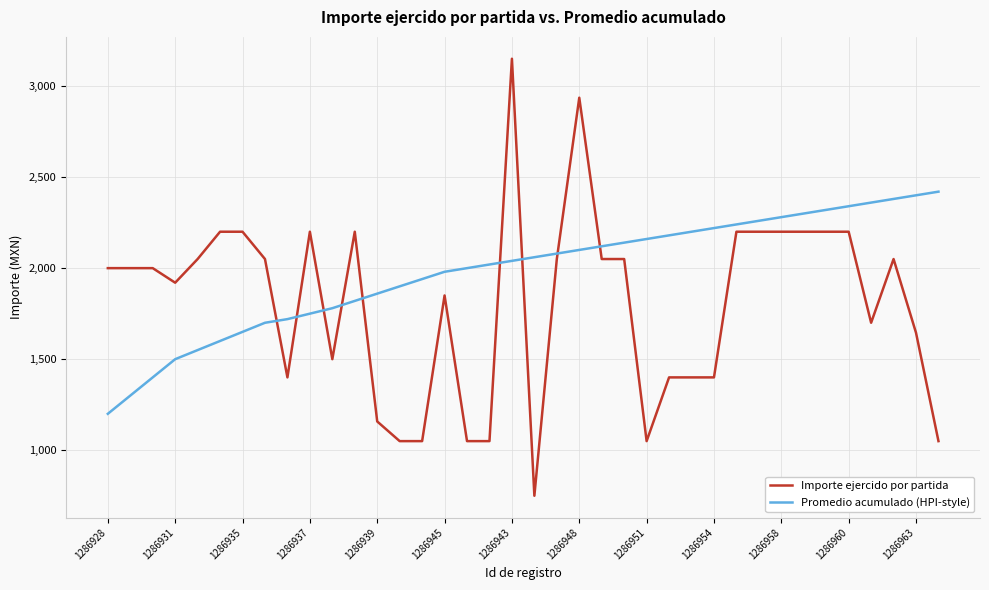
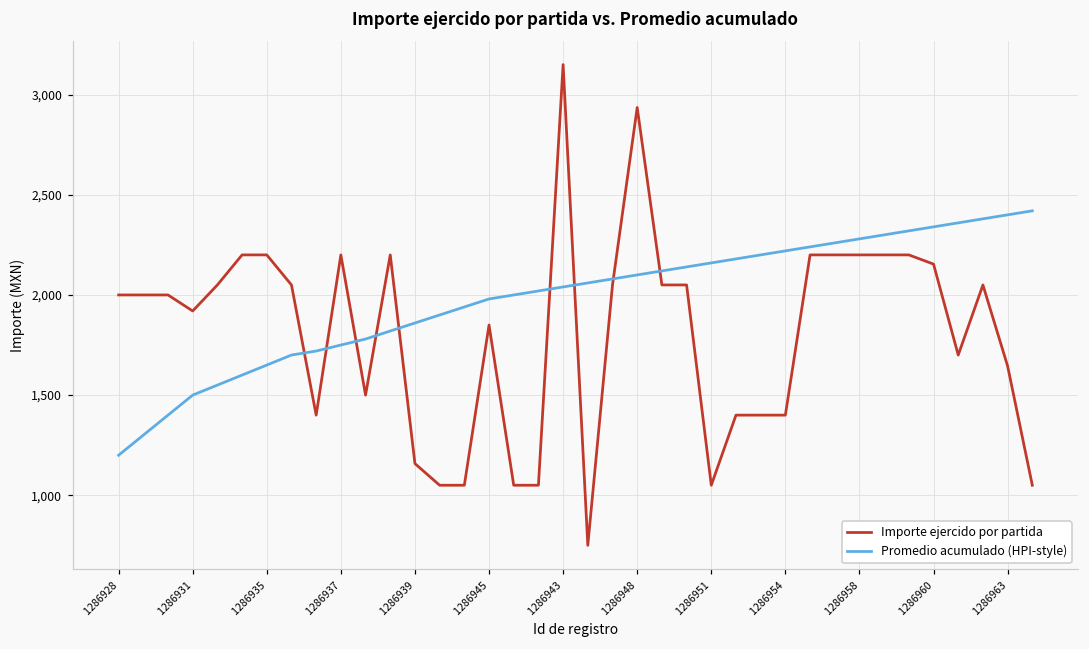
  {
    "Importe ejercido por partida": {
      "1286928": "2,000",
      "1286931": "1,920",
      "1286935": "2,200",
      "1286937": "2,200",
      "1286939": "1,160",
      "1286945": "1,850",
      "1286943": "3,150",
      "1286948": "2,940",
      "1286951": "1,050",
      "1286954": "1,400",
      "1286958": "2,200",
-     "1286960": "2,200",
+     "1286960": "2,150",
      "1286963": "1,650"
    },
    "Promedio acumulado (HPI-style)": {
      "1286928": "1,200",
      "1286931": "1,500",
      "1286935": "1,650",
      "1286937": "1,750",
      "1286939": "1,860",
      "1286945": "1,980",
      "1286943": "2,040",
      "1286948": "2,100",
      "1286951": "2,160",
      "1286954": "2,220",
      "1286958": "2,280",
      "1286960": "2,340",
      "1286963": "2,400"
    }
  }
